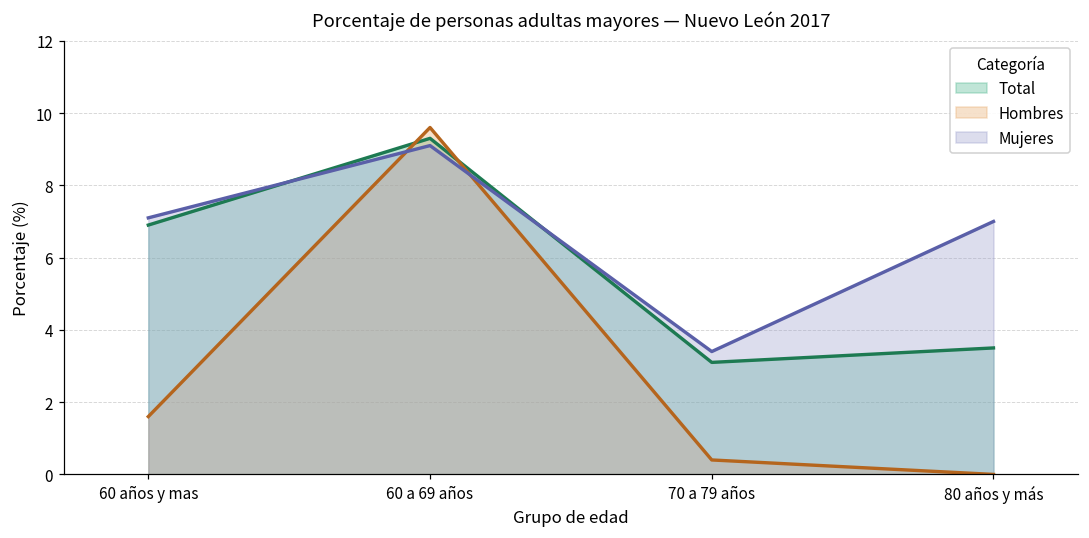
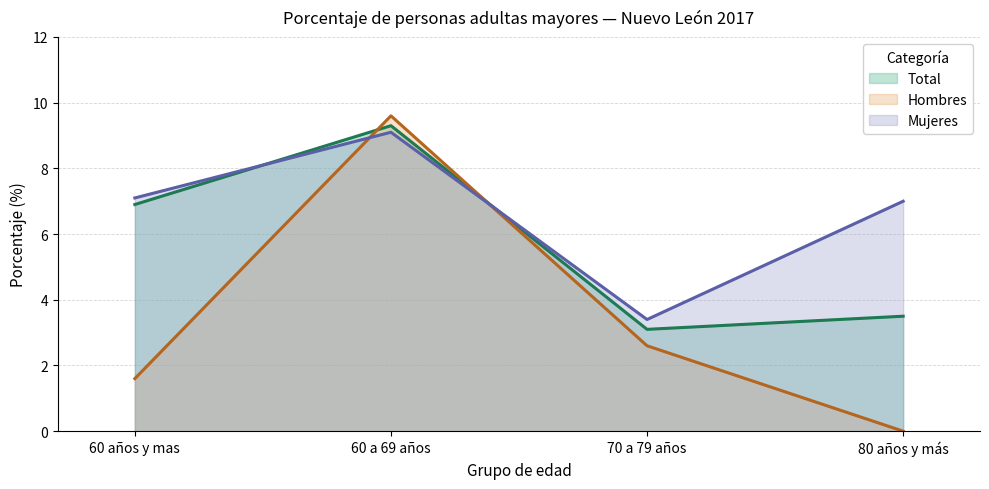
  {
    "Hombres": {
      "60 años y mas": 1.6,
      "60 a 69 años": 9.6,
-     "70 a 79 años": 0.4,
+     "70 a 79 años": 2.6,
      "80 años y más": 0.0
    }
  }
